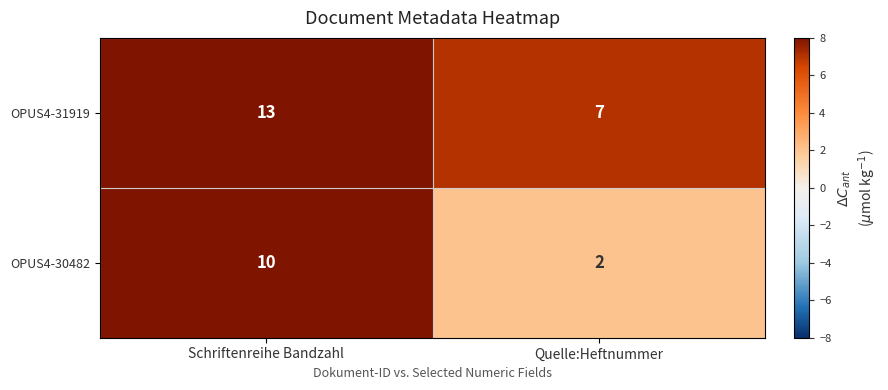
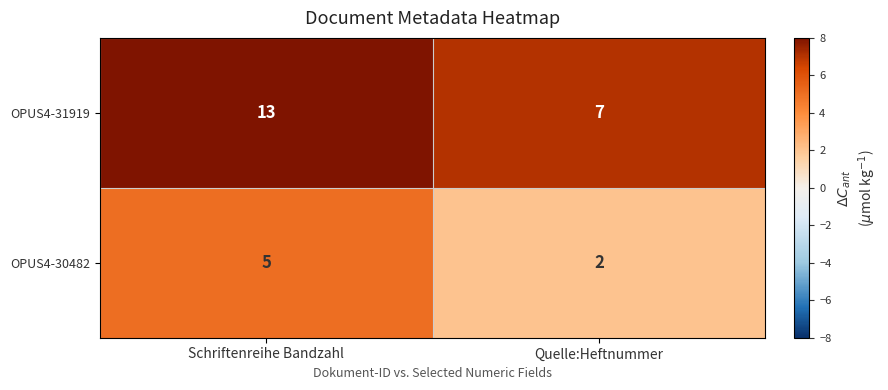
  {
    "OPUS4-31919": {
      "Schriftenreihe Bandzahl": 13,
      "Quelle:Heftnummer": 7
    },
    "OPUS4-30482": {
-     "Schriftenreihe Bandzahl": 10,
+     "Schriftenreihe Bandzahl": 5,
      "Quelle:Heftnummer": 2
    }
  }
